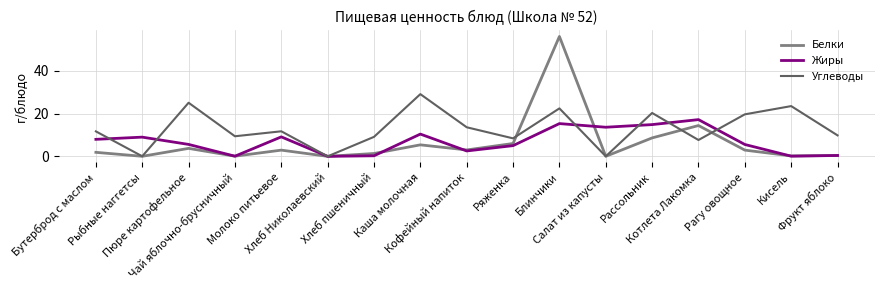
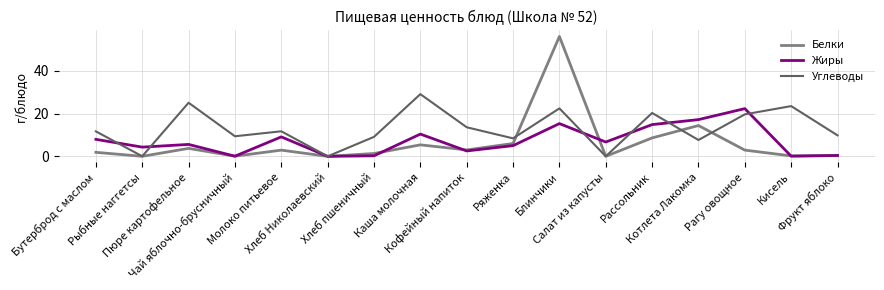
  {
    "Жиры": {
      "Бутерброд с маслом": 8,
-     "Рыбные наггетсы": 9,
+     "Рыбные наггетсы": 4,
      "Пюре картофельное": 6,
      "Молоко питьевое": 9,
      "Каша молочная": 10,
      "Блинчики": 15,
-     "Салат из капусты": 14,
+     "Салат из капусты": 7,
      "Рассольник": 15,
      "Котлета Лакомка": 17,
-     "Рагу овощное": 6
+     "Рагу овощное": 22
    }
  }
